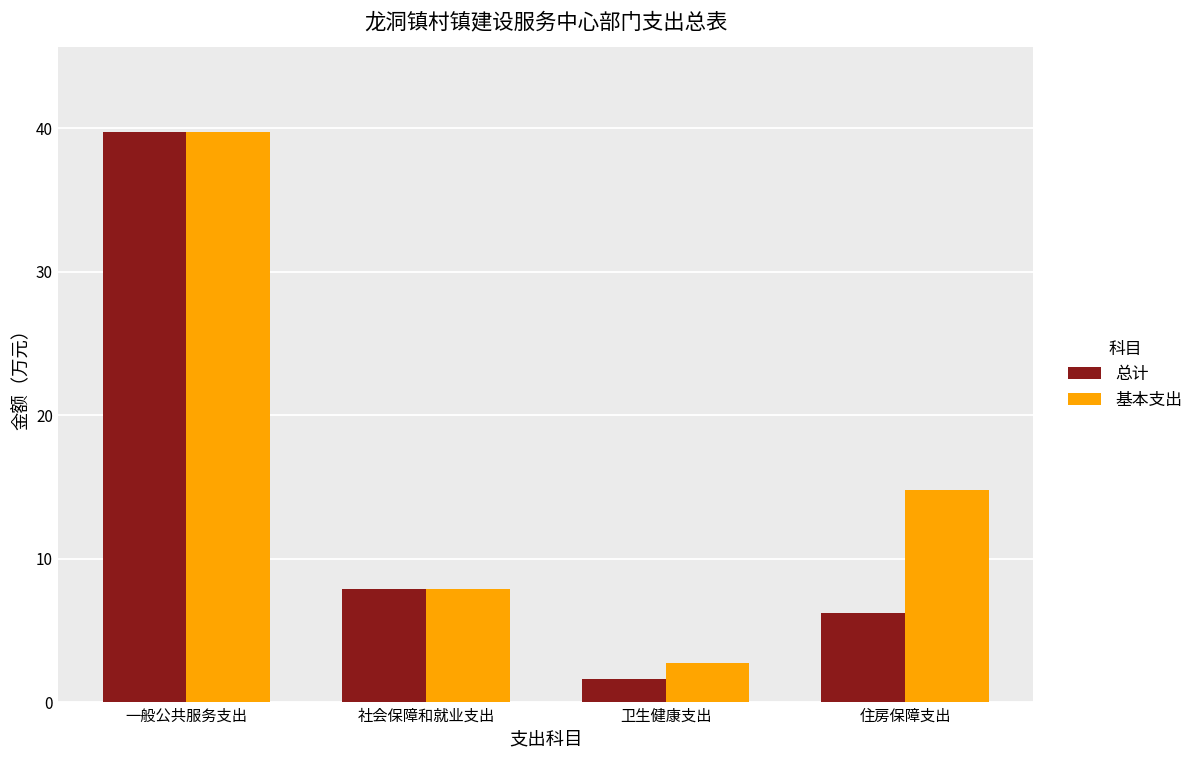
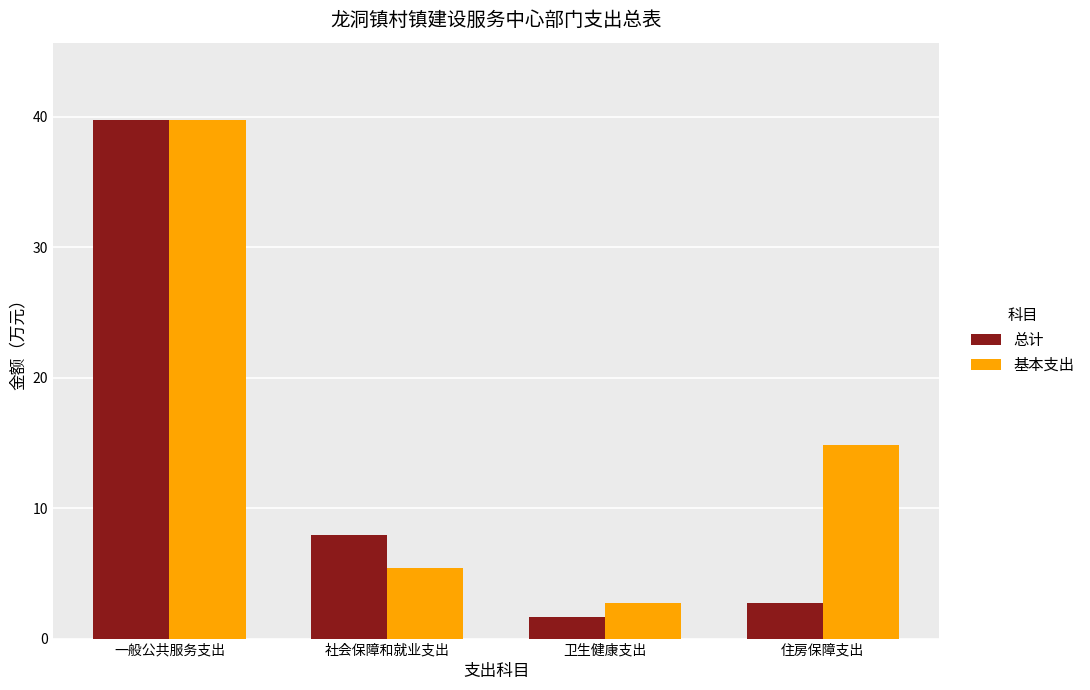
  {
    "总计": {
      "一般公共服务支出": 39.7,
      "社会保障和就业支出": 7.9,
      "卫生健康支出": 1.7,
-     "住房保障支出": 6.2
+     "住房保障支出": 2.7
    },
    "基本支出": {
      "一般公共服务支出": 39.7,
-     "社会保障和就业支出": 7.9,
+     "社会保障和就业支出": 5.4,
      "卫生健康支出": 2.8,
      "住房保障支出": 14.8
    }
  }
